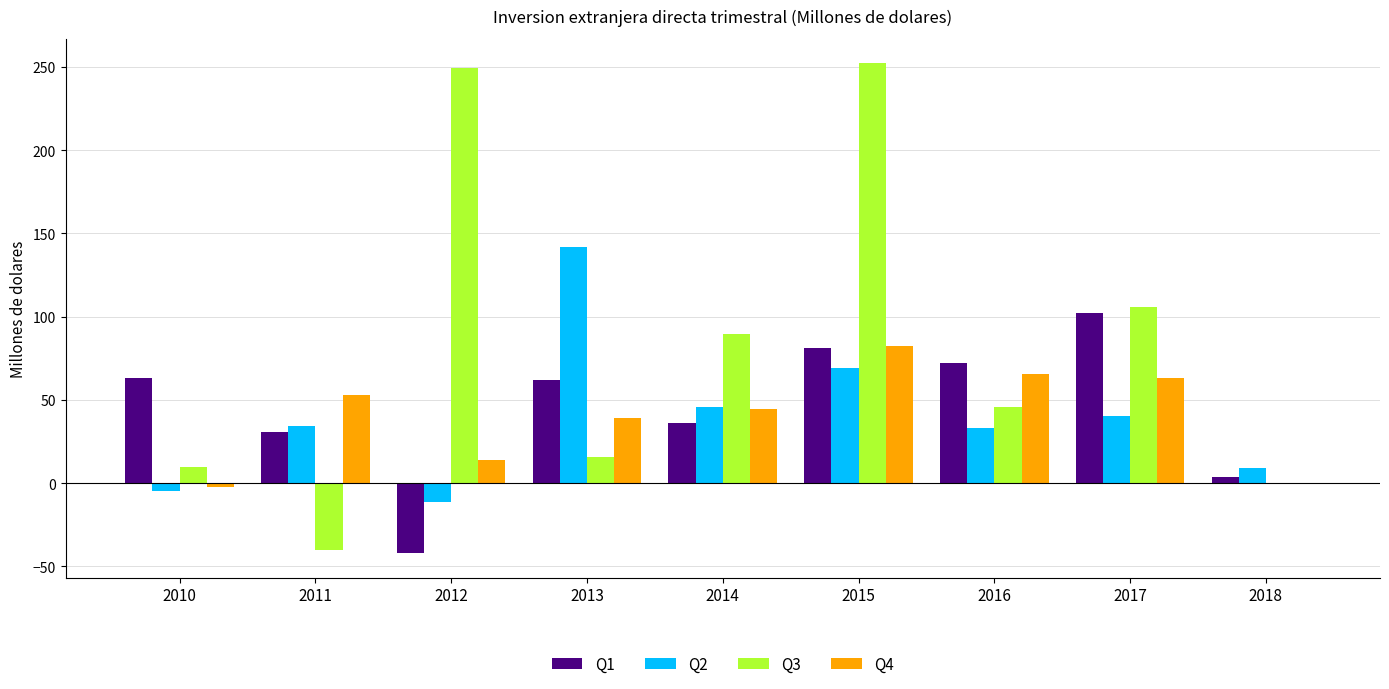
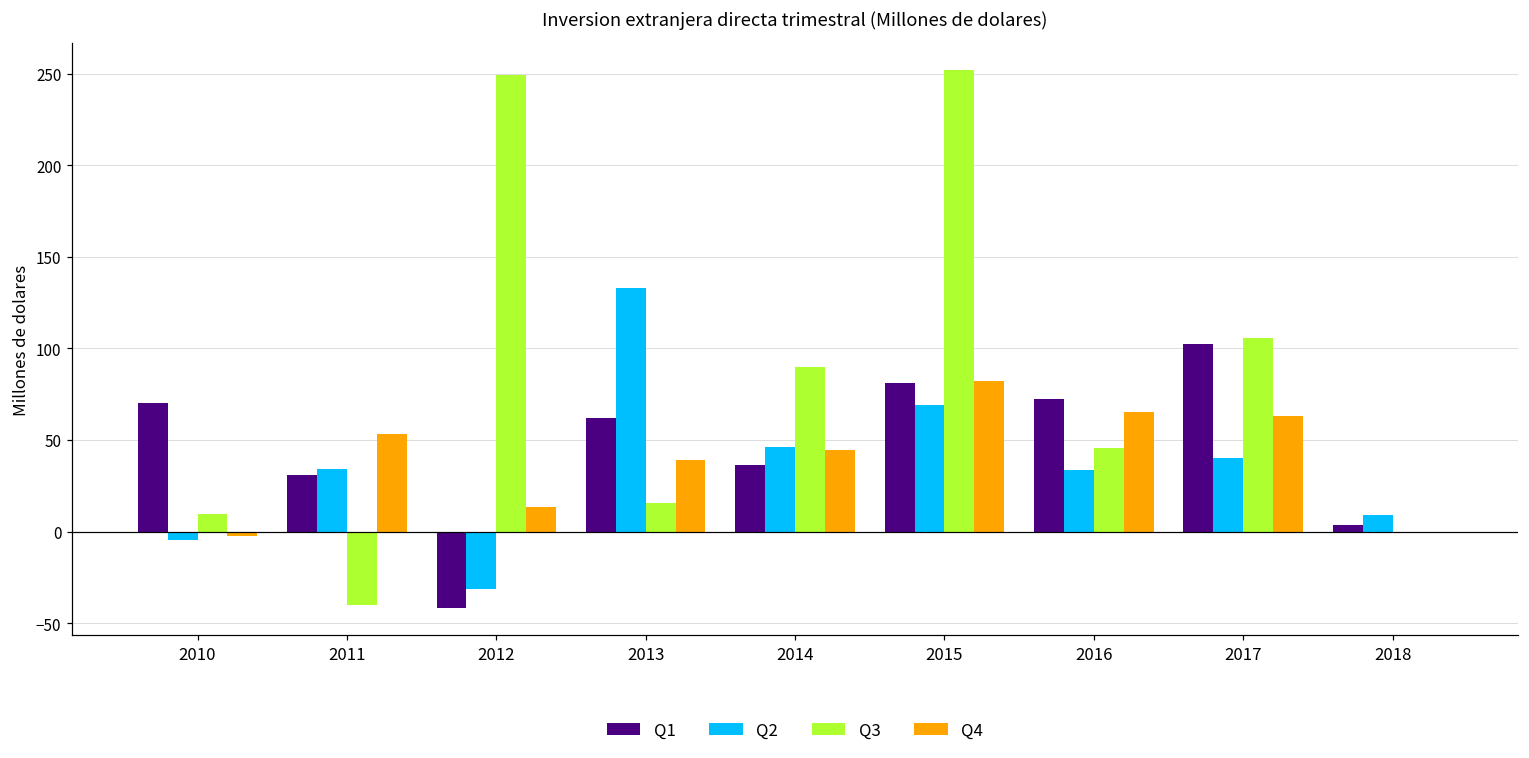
  {
    "Q1": {
-     "2010": 63,
+     "2010": 70,
      "2011": 31,
      "2012": -42,
      "2013": 62,
      "2014": 36,
      "2015": 81,
      "2016": 72,
      "2017": 102,
      "2018": 3
    },
    "Q2": {
      "2010": -5,
      "2011": 34,
-     "2012": -11,
-     "2013": 142,
+     "2012": -31,
+     "2013": 133,
      "2014": 46,
      "2015": 69,
      "2016": 33,
      "2017": 40,
      "2018": 9
    },
    "Q3": {
      "2010": 10,
      "2011": -40,
      "2012": 249,
      "2013": 15,
      "2014": 90,
      "2015": 252,
      "2016": 46,
      "2017": 106,
      "2018": 0
    },
    "Q4": {
      "2010": -2,
      "2011": 53,
      "2012": 14,
      "2013": 39,
      "2014": 45,
      "2015": 82,
      "2016": 66,
      "2017": 63,
      "2018": 0
    }
  }
